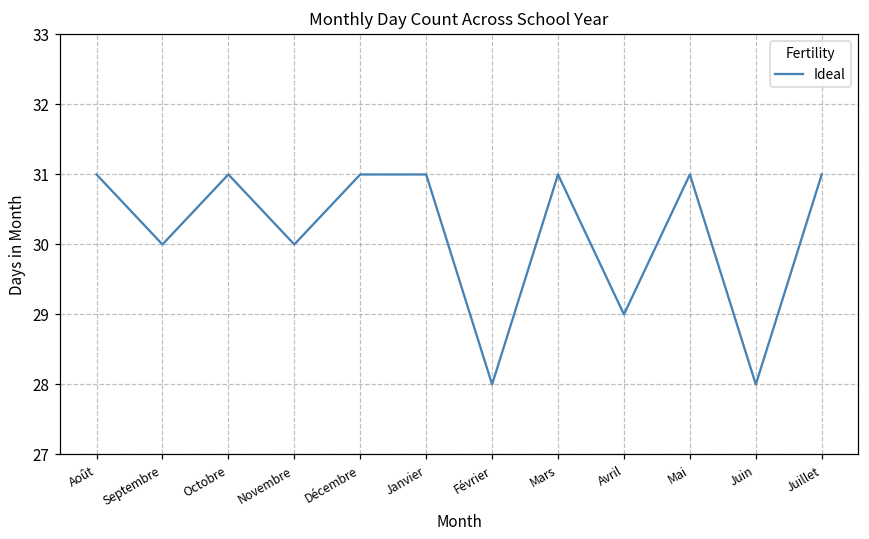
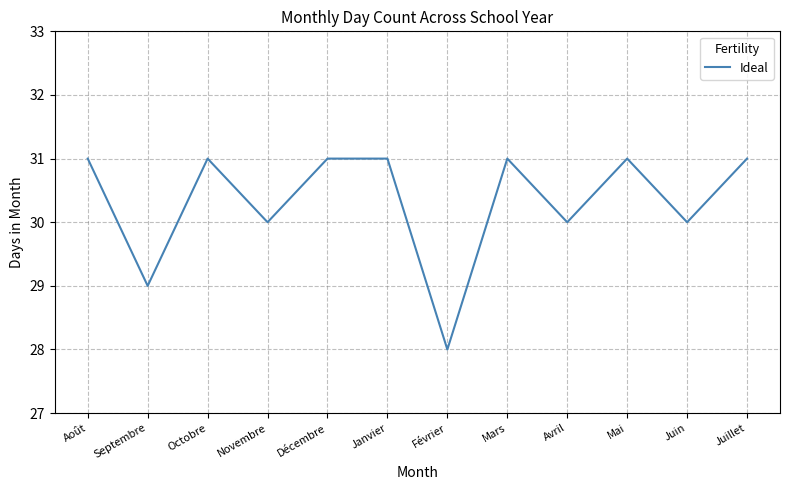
  {
    "Août": 31,
-   "Septembre": 30,
+   "Septembre": 29,
    "Octobre": 31,
    "Novembre": 30,
    "Décembre": 31,
    "Janvier": 31,
    "Février": 28,
    "Mars": 31,
-   "Avril": 29,
+   "Avril": 30,
    "Mai": 31,
-   "Juin": 28,
+   "Juin": 30,
    "Juillet": 31
  }
